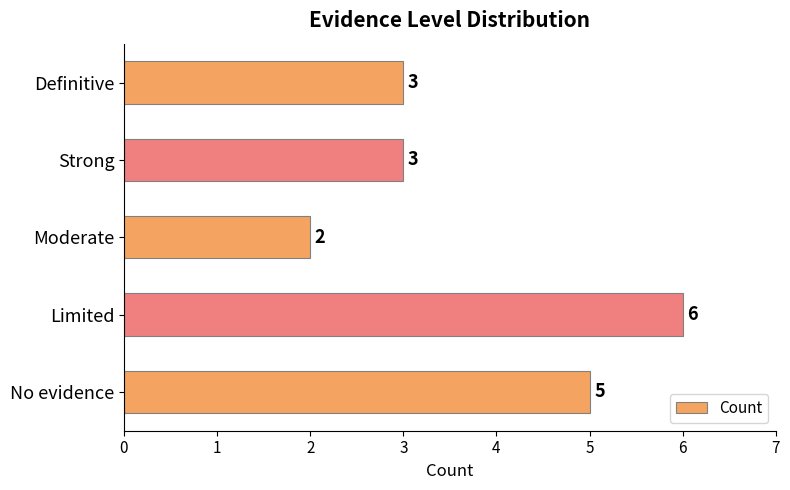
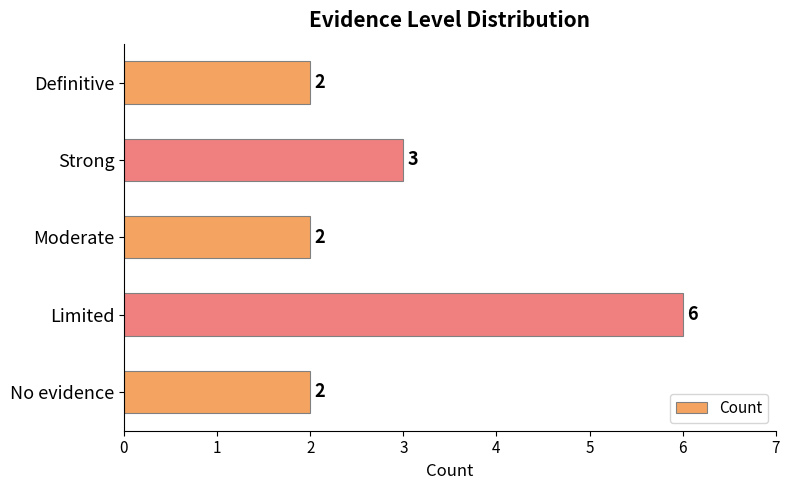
  {
-   "Definitive": 3,
+   "Definitive": 2,
    "Strong": 3,
    "Moderate": 2,
    "Limited": 6,
-   "No evidence": 5
+   "No evidence": 2
  }
